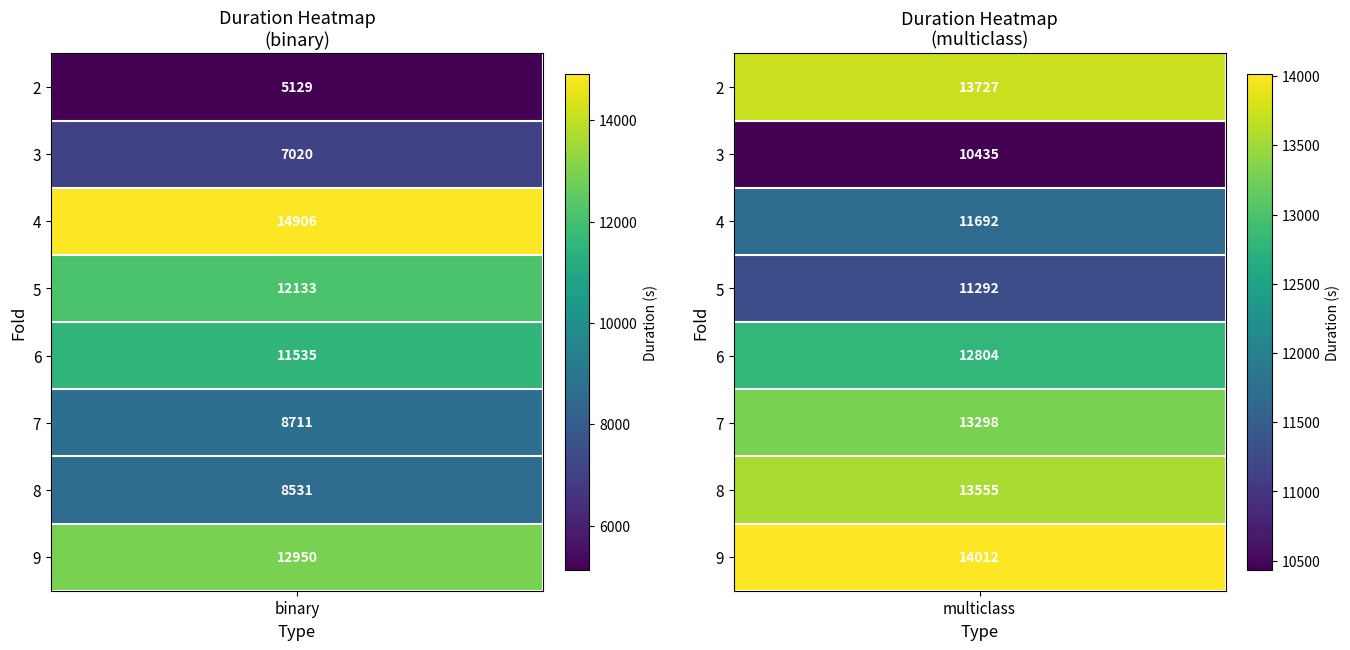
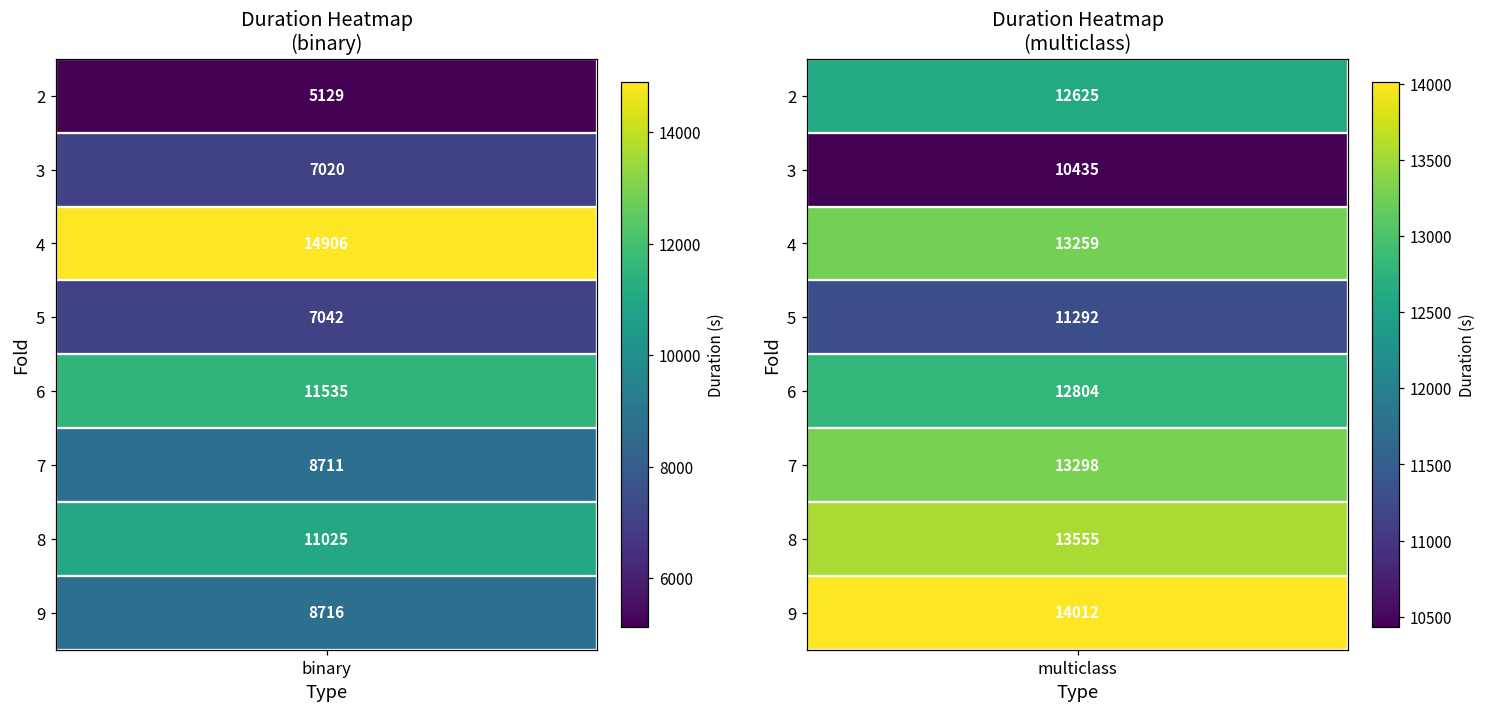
  {
    "Duration Heatmap (binary)": {
      "2": {
        "binary": 5129
      },
      "3": {
        "binary": 7020
      },
      "4": {
        "binary": 14906
      },
      "5": {
-       "binary": 12133
+       "binary": 7042
      },
      "6": {
        "binary": 11535
      },
      "7": {
        "binary": 8711
      },
      "8": {
-       "binary": 8531
+       "binary": 11025
      },
      "9": {
-       "binary": 12950
+       "binary": 8716
      }
    },
    "Duration Heatmap (multiclass)": {
      "2": {
-       "multiclass": 13727
+       "multiclass": 12625
      },
      "3": {
        "multiclass": 10435
      },
      "4": {
-       "multiclass": 11692
+       "multiclass": 13259
      },
      "5": {
        "multiclass": 11292
      },
      "6": {
        "multiclass": 12804
      },
      "7": {
        "multiclass": 13298
      },
      "8": {
        "multiclass": 13555
      },
      "9": {
        "multiclass": 14012
      }
    }
  }
